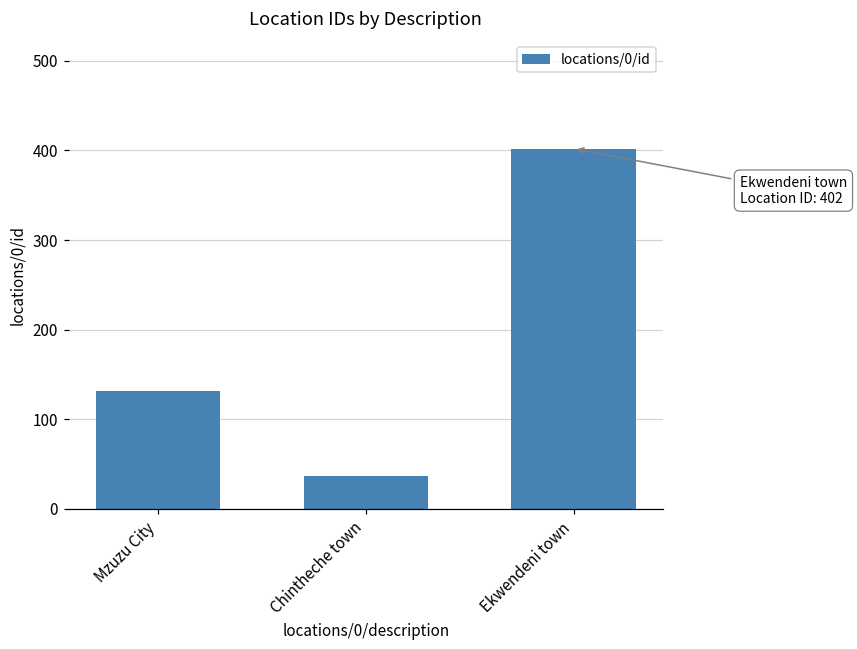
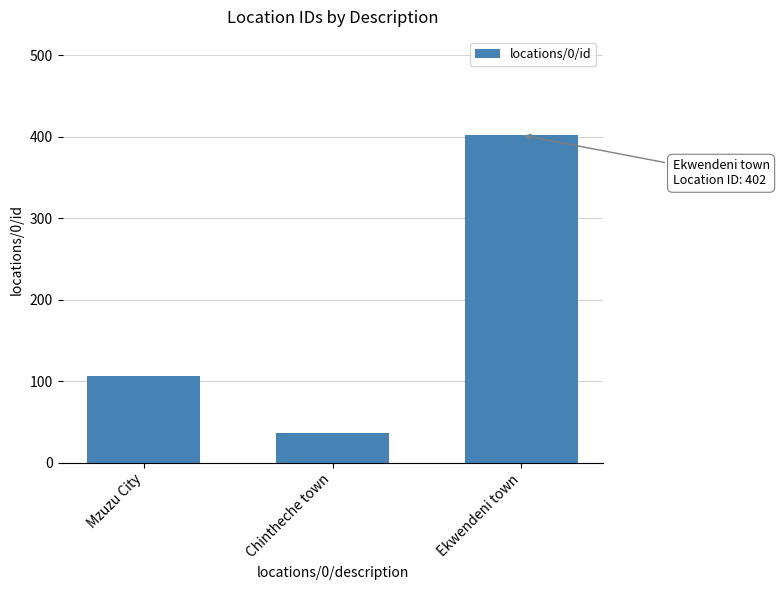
  {
-   "Mzuzu City": 130,
+   "Mzuzu City": 110,
    "Chintheche town": 40
  }
